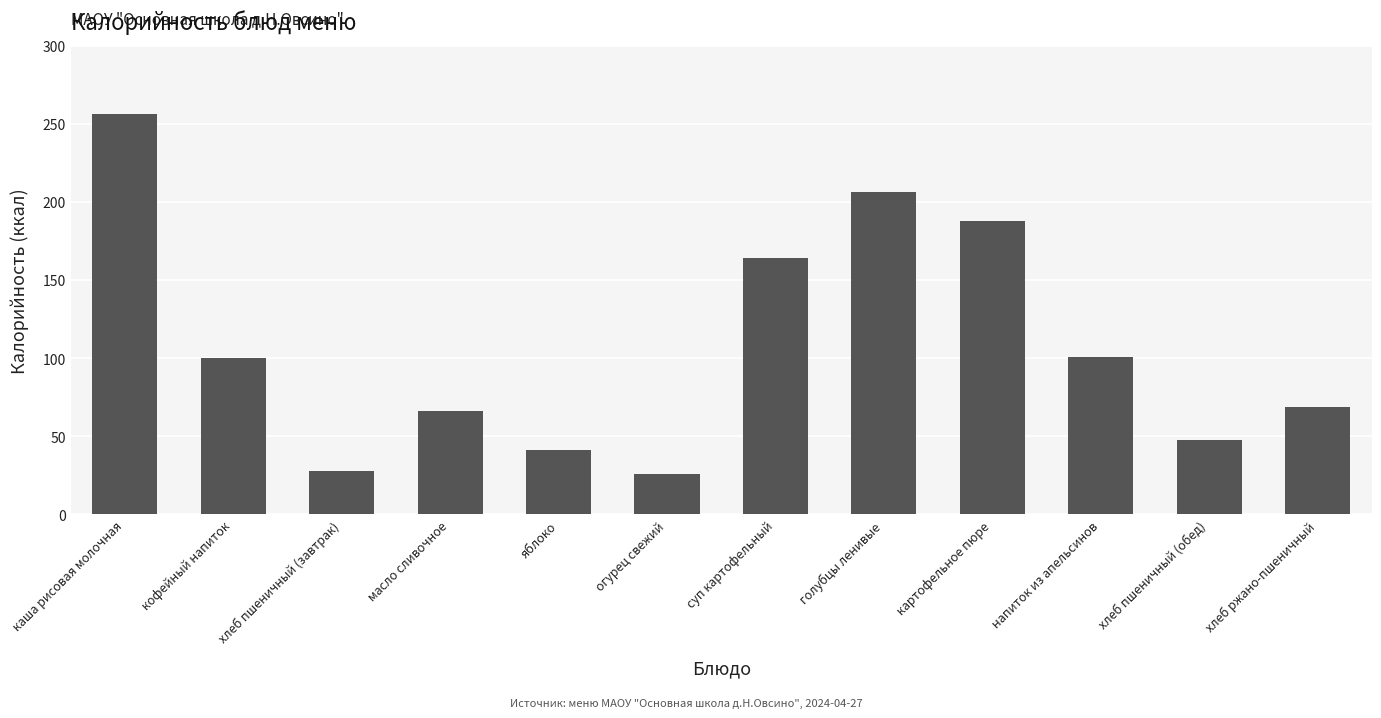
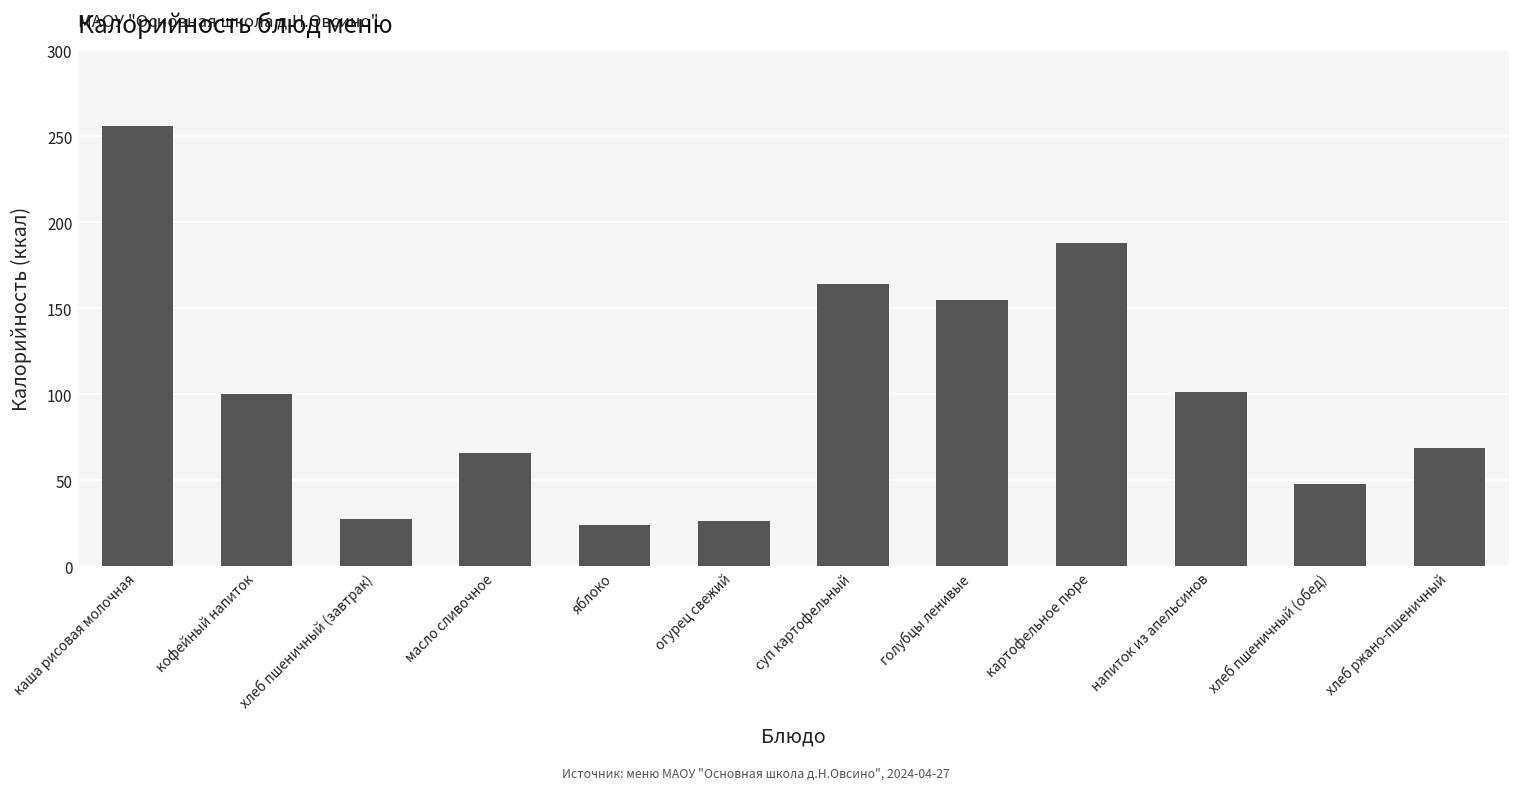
  {
    "каша рисовая молочная": 256,
    "кофейный напиток": 100,
    "хлеб пшеничный (завтрак)": 28,
    "масло сливочное": 66,
-   "яблоко": 41,
+   "яблоко": 24,
    "огурец свежий": 26,
    "суп картофельный": 164,
-   "голубцы ленивые": 206,
+   "голубцы ленивые": 155,
    "картофельное пюре": 188,
    "напиток из апельсинов": 101,
    "хлеб пшеничный (обед)": 48,
    "хлеб ржано-пшеничный": 69
  }
